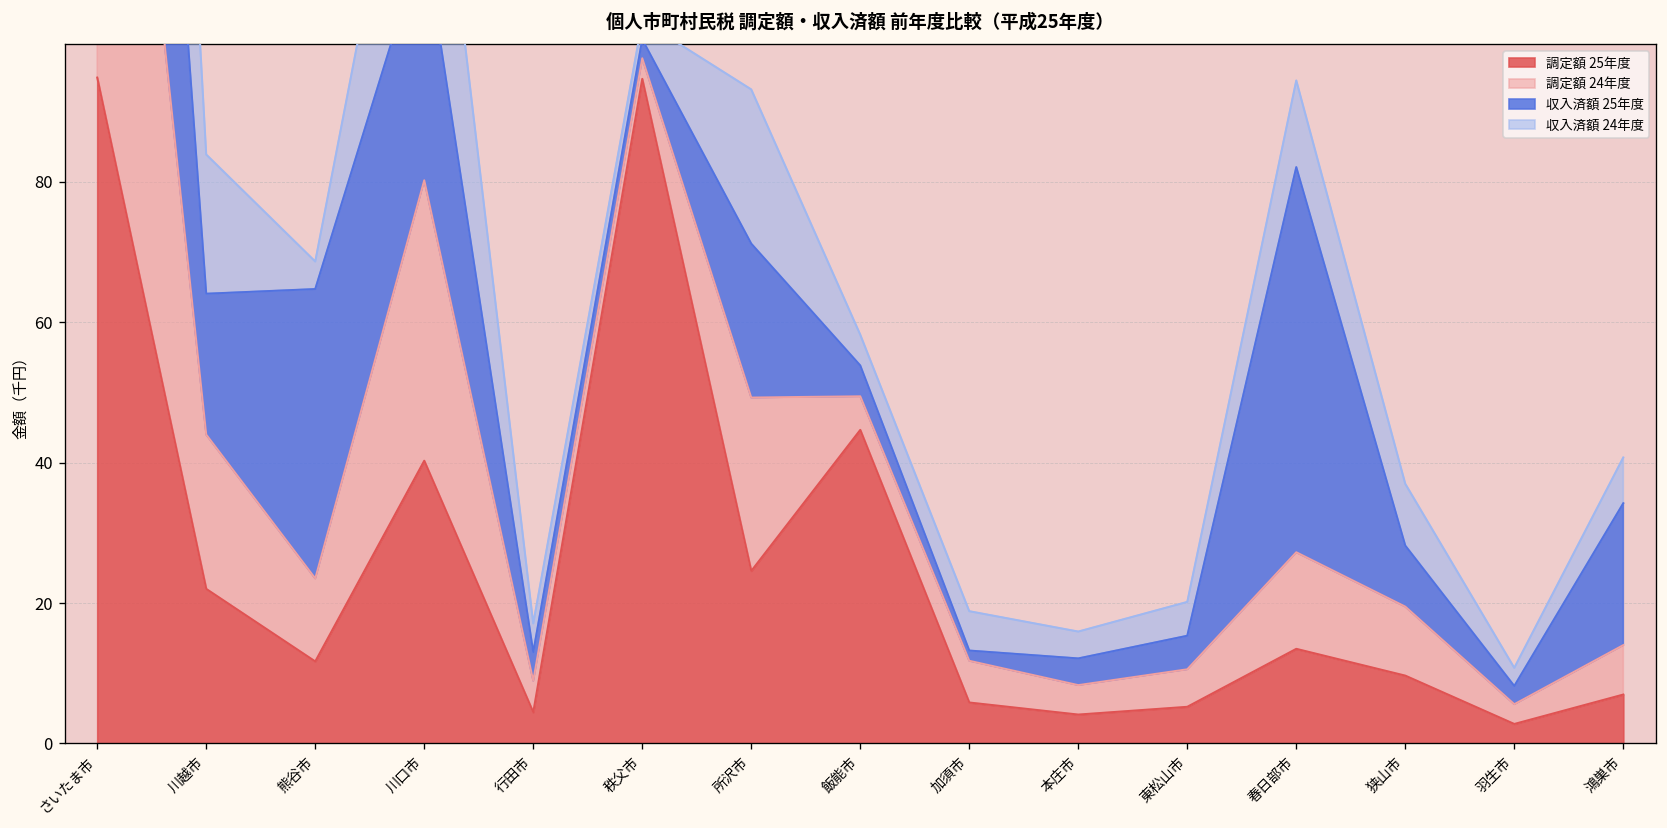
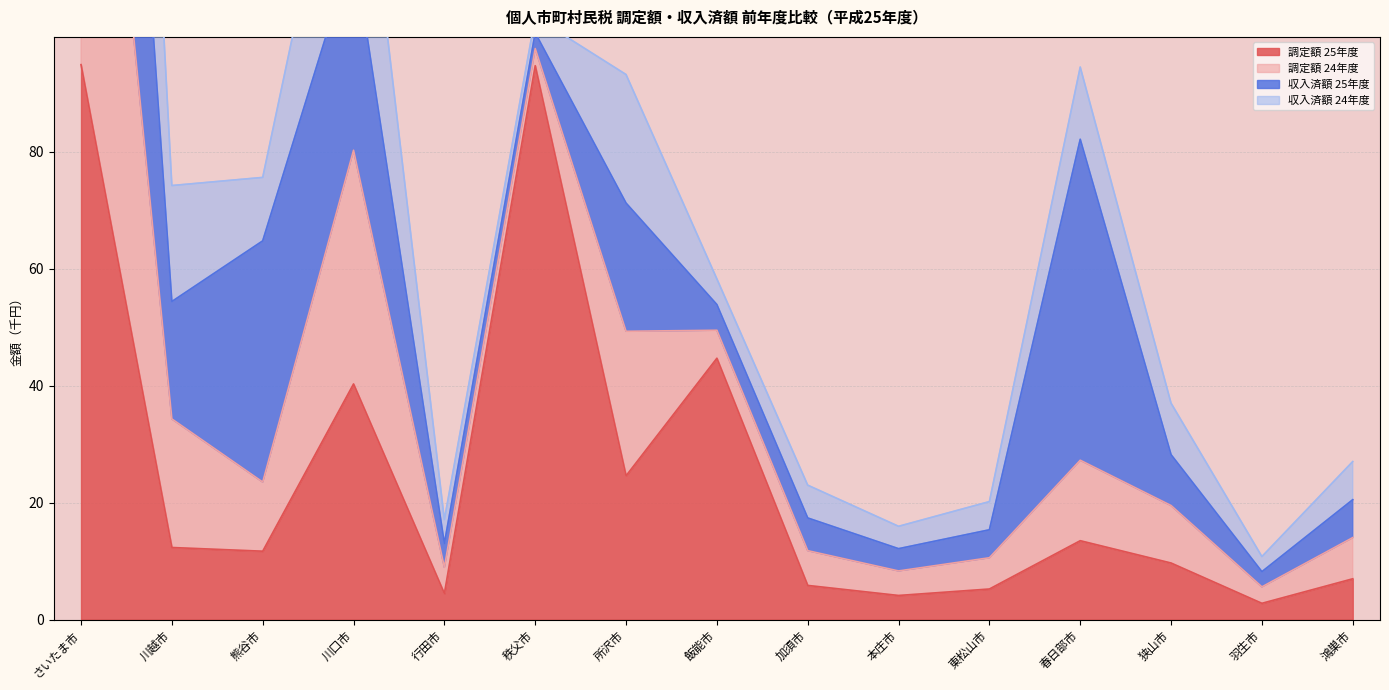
  {
    "調定額 25年度": {
      "さいたま市": 95,
-     "川越市": 22,
+     "川越市": 12,
      "熊谷市": 12,
      "川口市": 40,
      "行田市": 4,
      "秩父市": 95,
      "所沢市": 25,
      "飯能市": 45,
      "加須市": 6,
      "本庄市": 4,
      "東松山市": 5,
      "春日部市": 13,
      "狭山市": 10,
      "羽生市": 3,
      "鴻巣市": 7
    },
    "調定額 24年度": {
      "川越市": 22,
      "熊谷市": 12,
      "川口市": 40,
      "行田市": 4,
      "秩父市": 3,
      "所沢市": 25,
      "飯能市": 5,
      "加須市": 6,
      "本庄市": 4,
      "東松山市": 5,
      "春日部市": 14,
      "狭山市": 10,
      "羽生市": 3,
      "鴻巣市": 7
    },
    "収入済額 25年度": {
      "川越市": 20,
      "熊谷市": 41,
      "行田市": 4,
      "所沢市": 22,
      "飯能市": 4,
-     "加須市": 1,
+     "加須市": 6,
      "本庄市": 4,
      "東松山市": 5,
      "春日部市": 55,
      "狭山市": 9,
      "羽生市": 3,
-     "鴻巣市": 20
+     "鴻巣市": 6
    },
    "収入済額 24年度": {
      "川越市": 20,
-     "熊谷市": 4,
+     "熊谷市": 11,
      "行田市": 4,
      "所沢市": 22,
      "飯能市": 4,
      "加須市": 6,
      "本庄市": 4,
      "東松山市": 5,
      "春日部市": 12,
      "狭山市": 9,
      "羽生市": 3,
      "鴻巣市": 7
    }
  }
